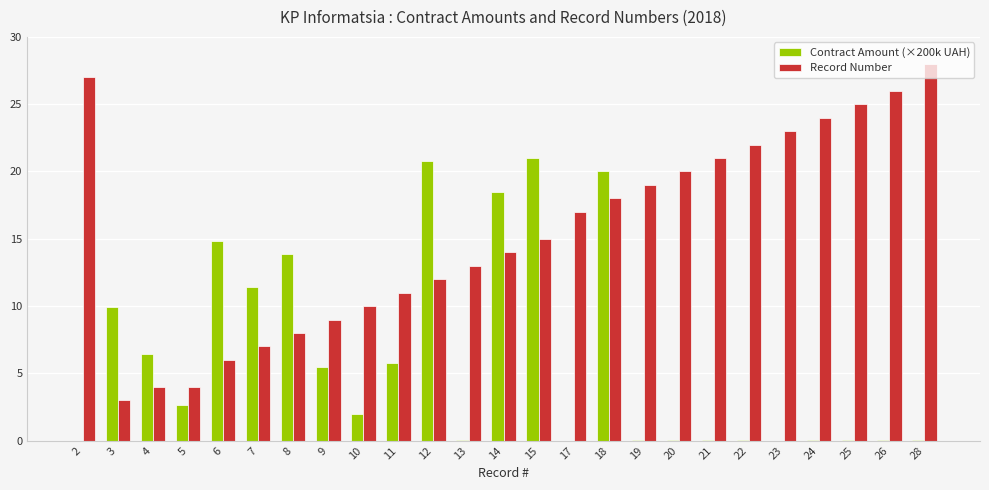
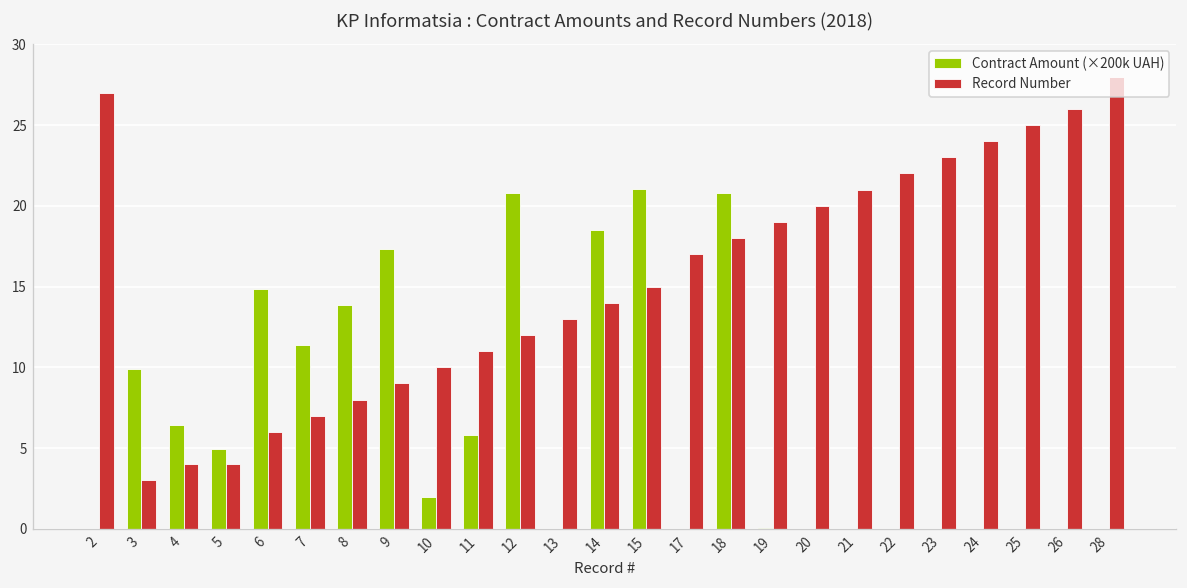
  {
    "Contract Amount (×200k UAH)": {
      "3": 9.9,
      "4": 6.4,
-     "5": 2.7,
+     "5": 5.0,
      "6": 14.9,
      "7": 11.4,
      "8": 13.9,
-     "9": 5.5,
+     "9": 17.3,
      "10": 2.0,
      "11": 5.8,
      "12": 20.8,
      "14": 18.5,
      "15": 21.0,
-     "18": 20.0
+     "18": 20.8
    },
    "Record Number": {
      "2": 27.0,
      "3": 3.0,
      "4": 4.0,
      "5": 4.0,
      "6": 6.0,
      "7": 7.0,
      "8": 8.0,
      "9": 9.0,
      "10": 10.0,
      "11": 11.0,
      "12": 12.0,
      "13": 13.0,
      "14": 14.0,
      "15": 15.0,
      "17": 17.0,
      "18": 18.0,
      "19": 19.0,
      "20": 20.0,
      "21": 21.0,
      "22": 22.0,
      "23": 23.0,
      "24": 24.0,
      "25": 25.0,
      "26": 26.0
    }
  }
